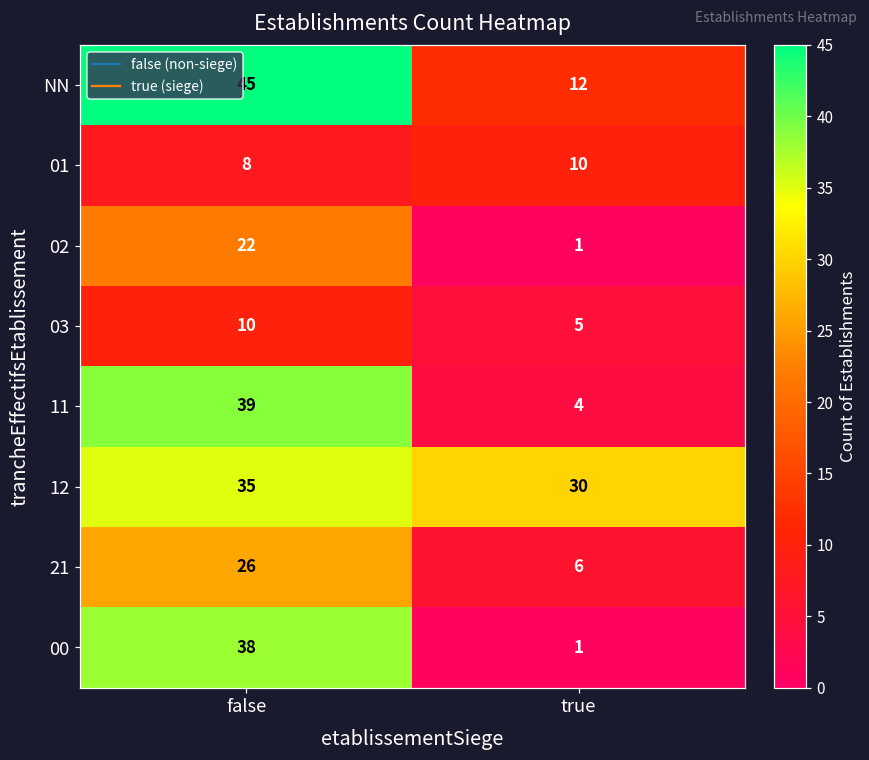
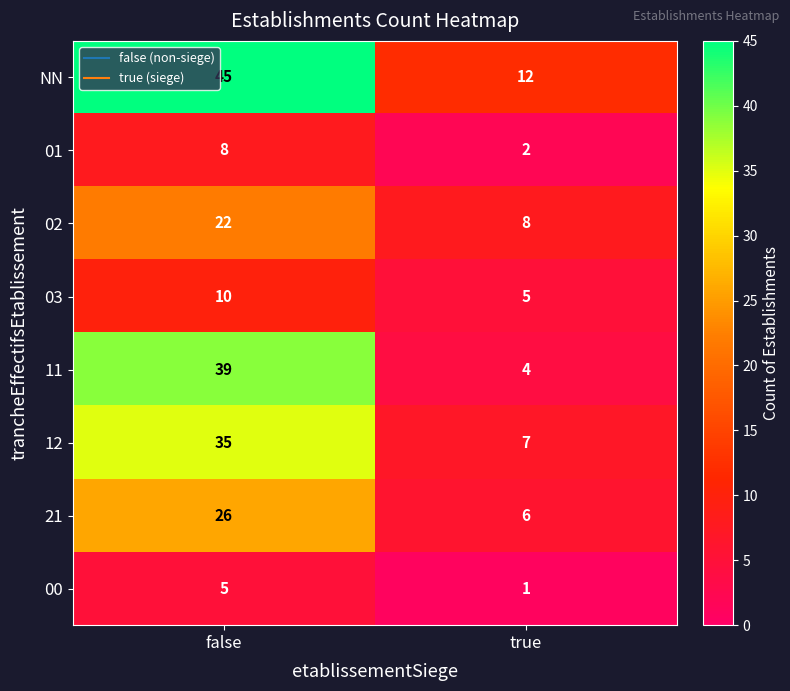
  {
    "NN": {
      "true": 12
    },
    "01": {
      "false": 8,
-     "true": 10
+     "true": 2
    },
    "02": {
      "false": 22,
-     "true": 1
+     "true": 8
    },
    "03": {
      "false": 10,
      "true": 5
    },
    "11": {
      "false": 39,
      "true": 4
    },
    "12": {
      "false": 35,
-     "true": 30
+     "true": 7
    },
    "21": {
      "false": 26,
      "true": 6
    },
    "00": {
-     "false": 38,
+     "false": 5,
      "true": 1
    }
  }
